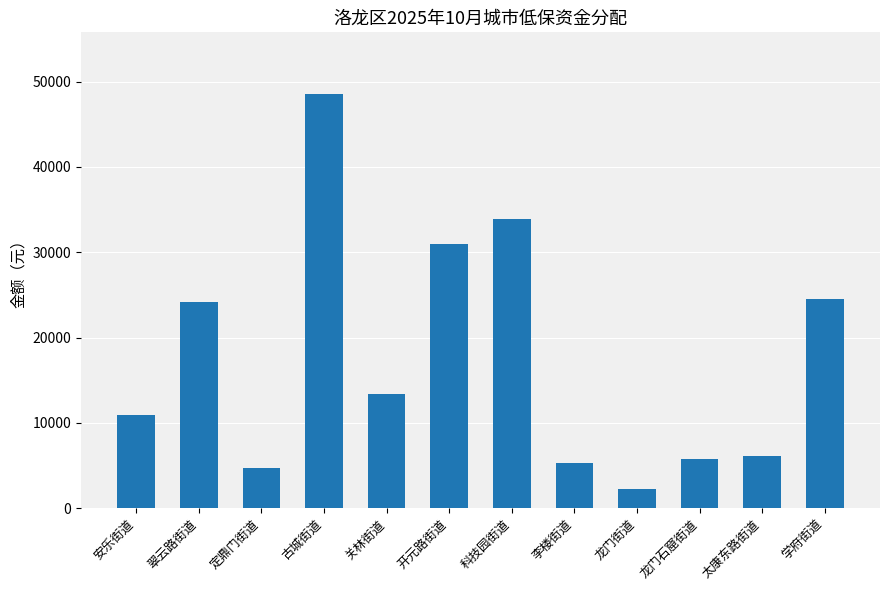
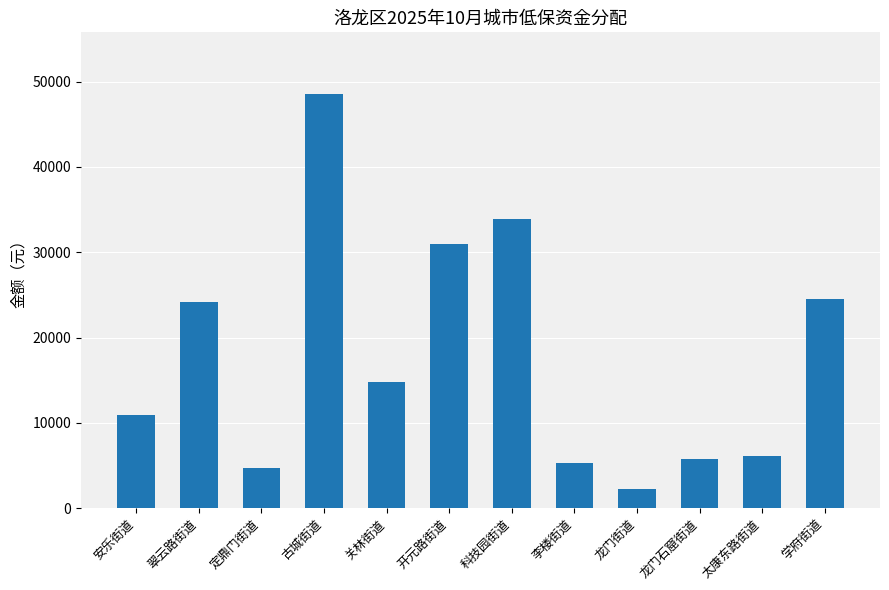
  {
    "安乐街道": 11000,
    "翠云路街道": 24000,
    "定鼎门街道": 5000,
    "古城街道": 49000,
-   "关林街道": 13000,
+   "关林街道": 15000,
    "开元路街道": 31000,
    "科技园街道": 34000,
    "李楼街道": 5000,
    "龙门街道": 2000,
    "龙门石窟街道": 6000,
    "太康东路街道": 6000,
    "学府街道": 25000
  }
